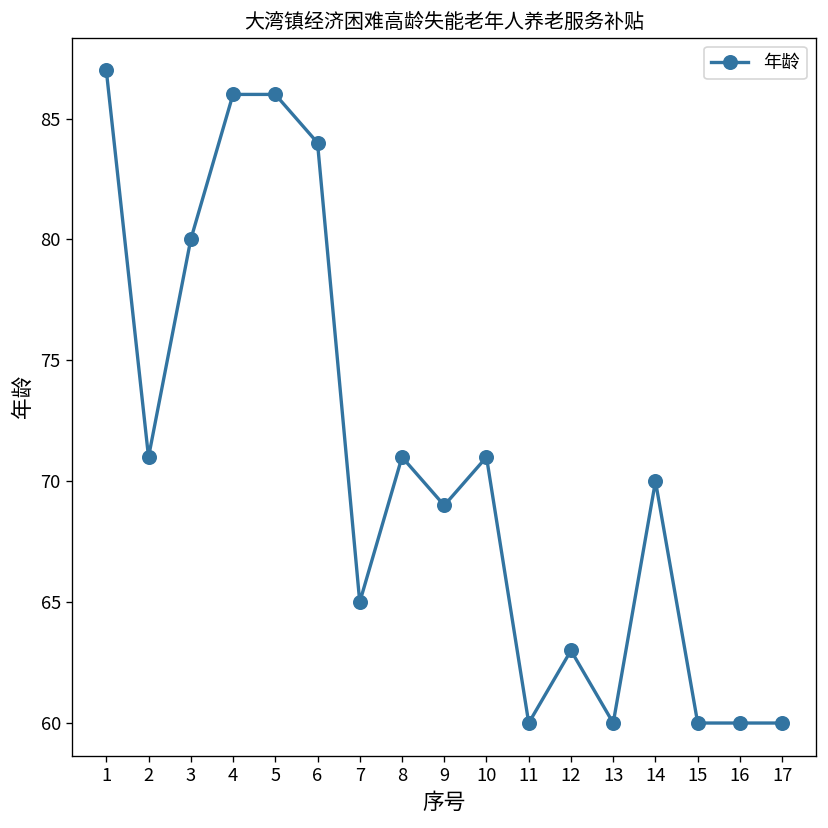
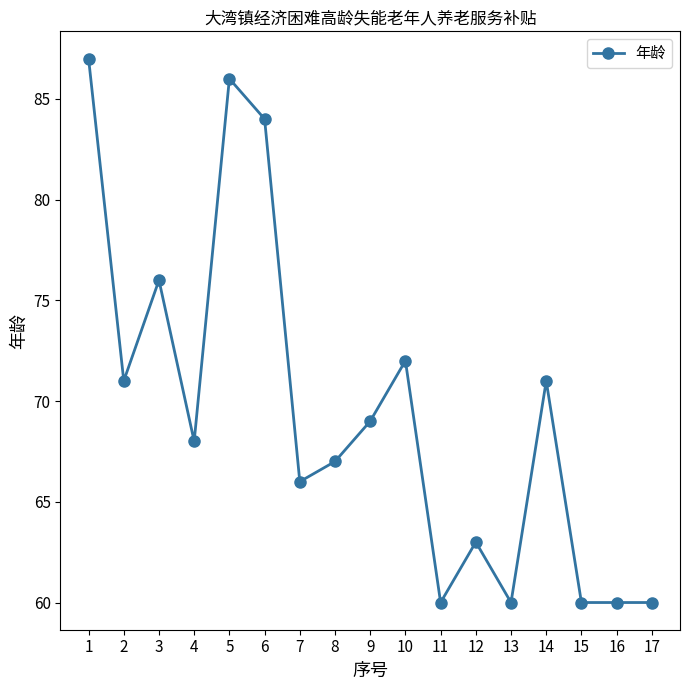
  {
    "1": 87,
    "2": 71,
-   "3": 80,
-   "4": 86,
+   "3": 76,
+   "4": 68,
    "5": 86,
    "6": 84,
-   "7": 65,
-   "8": 71,
+   "7": 66,
+   "8": 67,
    "9": 69,
-   "10": 71,
+   "10": 72,
    "11": 60,
    "12": 63,
    "13": 60,
-   "14": 70,
+   "14": 71,
    "15": 60,
    "16": 60,
    "17": 60
  }
